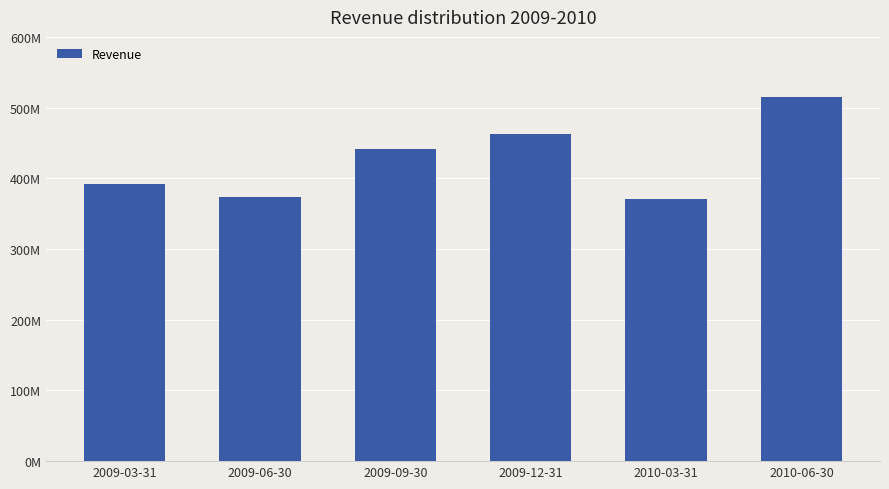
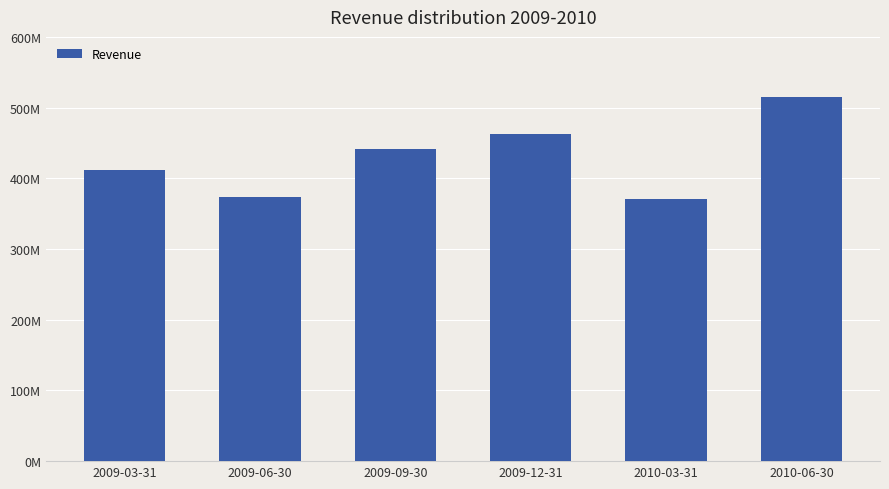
  {
-   "2009-03-31": 390000000,
+   "2009-03-31": 410000000,
    "2009-06-30": 370000000,
    "2009-09-30": 440000000,
    "2009-12-31": 460000000,
    "2010-03-31": 370000000,
    "2010-06-30": 520000000
  }
